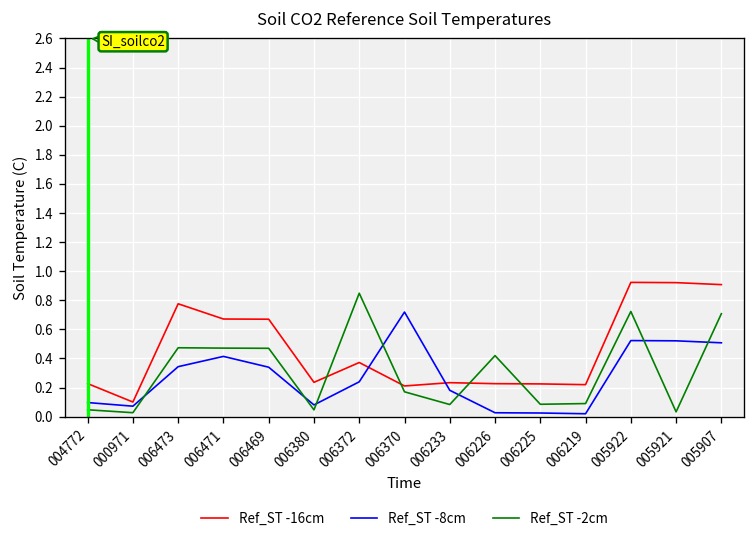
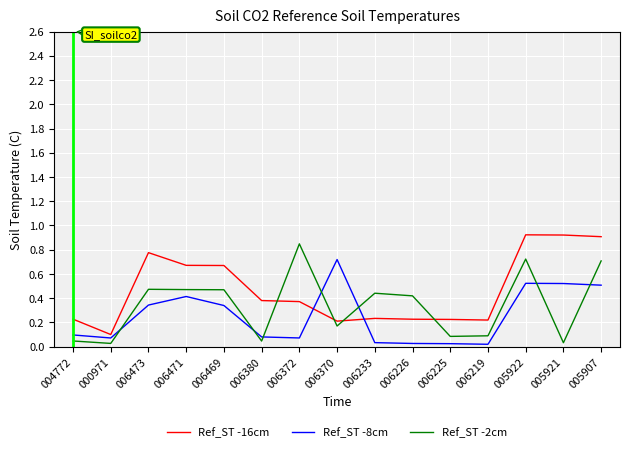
  {
    "Ref_ST -16cm": {
      "004772": 0.23,
      "000971": 0.10,
      "006473": 0.78,
      "006471": 0.67,
      "006469": 0.67,
-     "006380": 0.24,
+     "006380": 0.38,
      "006372": 0.37,
      "006370": 0.21,
      "006233": 0.23,
      "006226": 0.23,
      "006225": 0.23,
      "006219": 0.22,
      "005922": 0.92,
      "005921": 0.92,
      "005907": 0.91
    },
    "Ref_ST -8cm": {
      "004772": 0.10,
      "000971": 0.07,
      "006473": 0.34,
      "006471": 0.41,
      "006469": 0.34,
      "006380": 0.08,
-     "006372": 0.24,
+     "006372": 0.07,
      "006370": 0.72,
-     "006233": 0.18,
+     "006233": 0.03,
      "006226": 0.03,
      "006225": 0.03,
      "006219": 0.02,
      "005922": 0.52,
      "005921": 0.52,
      "005907": 0.51
    },
    "Ref_ST -2cm": {
      "004772": 0.05,
      "000971": 0.03,
      "006473": 0.47,
      "006471": 0.47,
      "006469": 0.47,
      "006380": 0.05,
      "006372": 0.85,
      "006370": 0.17,
-     "006233": 0.08,
+     "006233": 0.44,
      "006226": 0.42,
      "006225": 0.09,
      "006219": 0.09,
      "005922": 0.72,
      "005921": 0.03,
      "005907": 0.71
    }
  }
